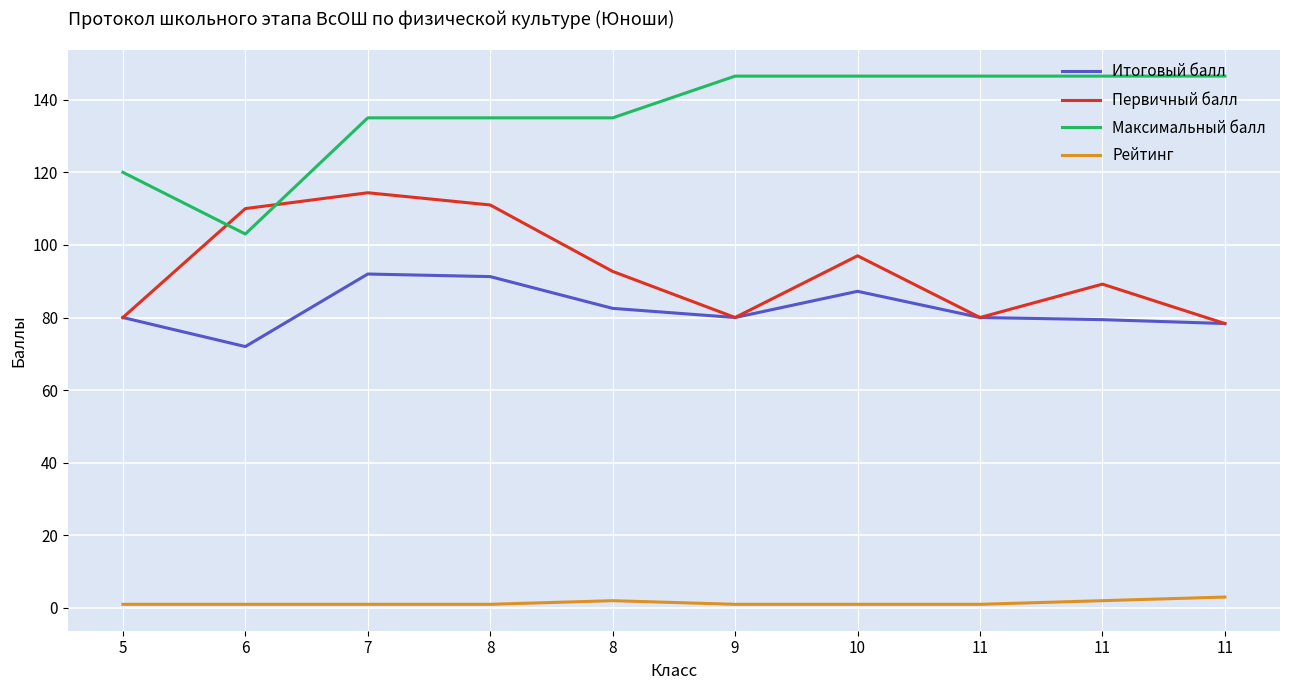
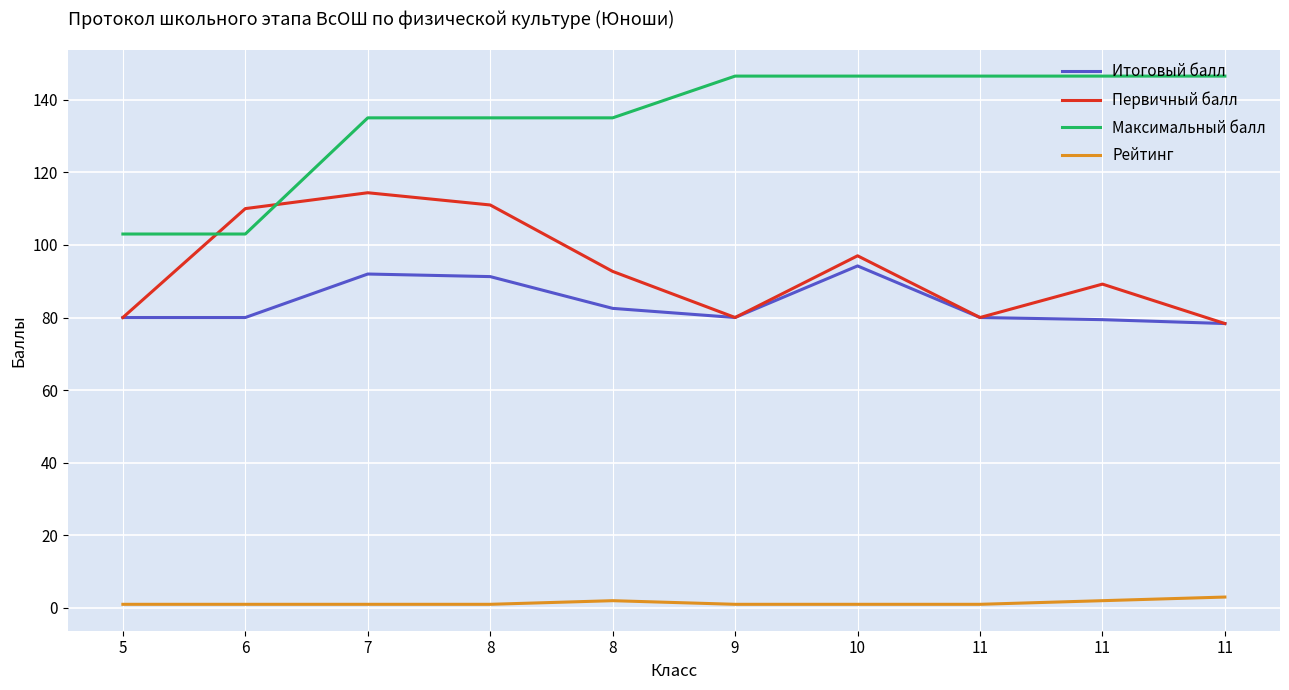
  {
    "Итоговый балл": {
-     "6": 72,
+     "6": 80,
      "7": 92,
-     "10": 87
+     "10": 94
    },
    "Первичный балл": {
      "6": 110,
      "7": 114,
      "10": 97
    },
    "Максимальный балл": {
-     "5": 120,
+     "5": 103,
      "6": 103,
      "7": 135,
      "9": 147,
      "10": 147
    },
    "Рейтинг": {
      "5": 1,
      "6": 1,
      "7": 1,
      "9": 1,
      "10": 1
    }
  }
